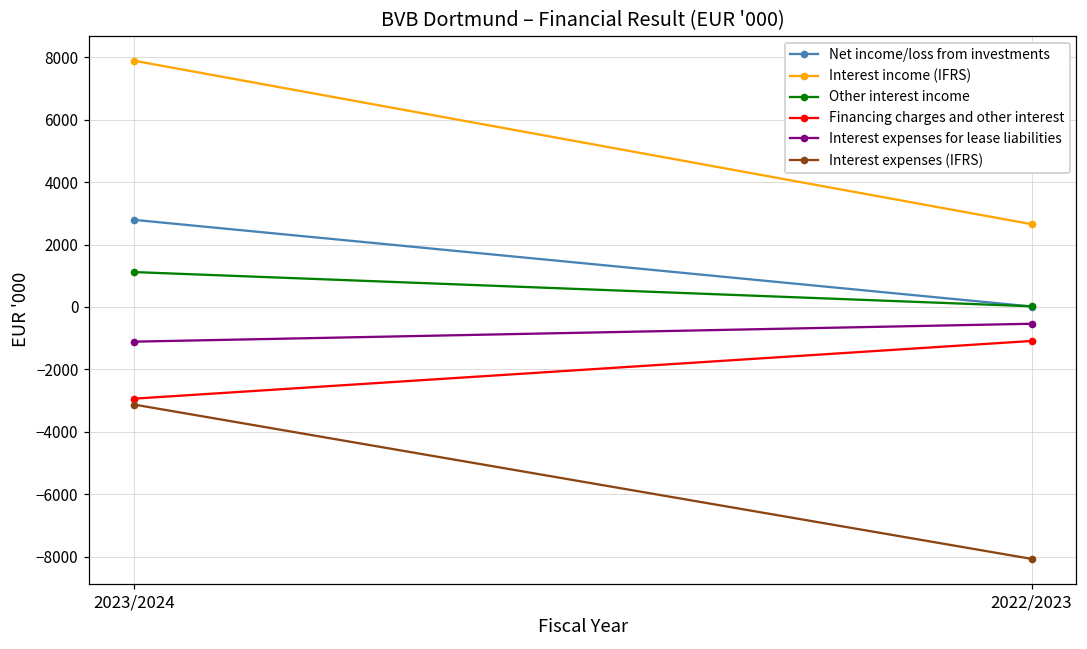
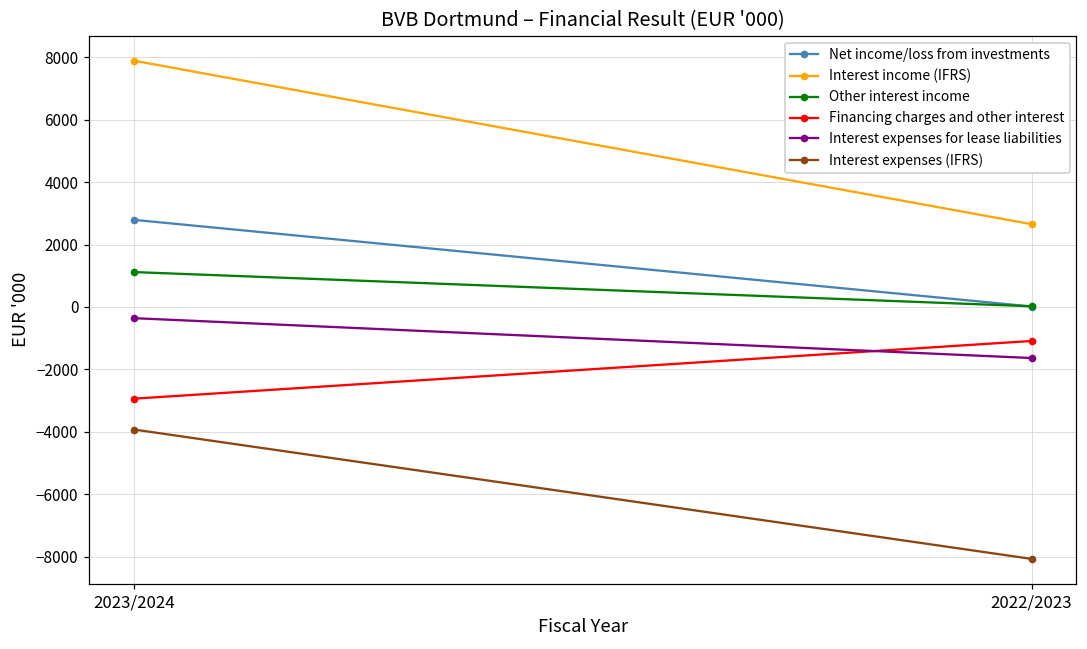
  {
    "Net income/loss from investments": {
      "2023/2024": 2800
    },
    "Interest income (IFRS)": {
      "2023/2024": 7900,
      "2022/2023": 2700
    },
    "Other interest income": {
      "2023/2024": 1100
    },
    "Financing charges and other interest": {
      "2023/2024": -2900,
      "2022/2023": -1100
    },
    "Interest expenses for lease liabilities": {
-     "2023/2024": -1100,
-     "2022/2023": -500
+     "2023/2024": -400,
+     "2022/2023": -1600
    },
    "Interest expenses (IFRS)": {
-     "2023/2024": -3100,
+     "2023/2024": -3900,
      "2022/2023": -8100
    }
  }
